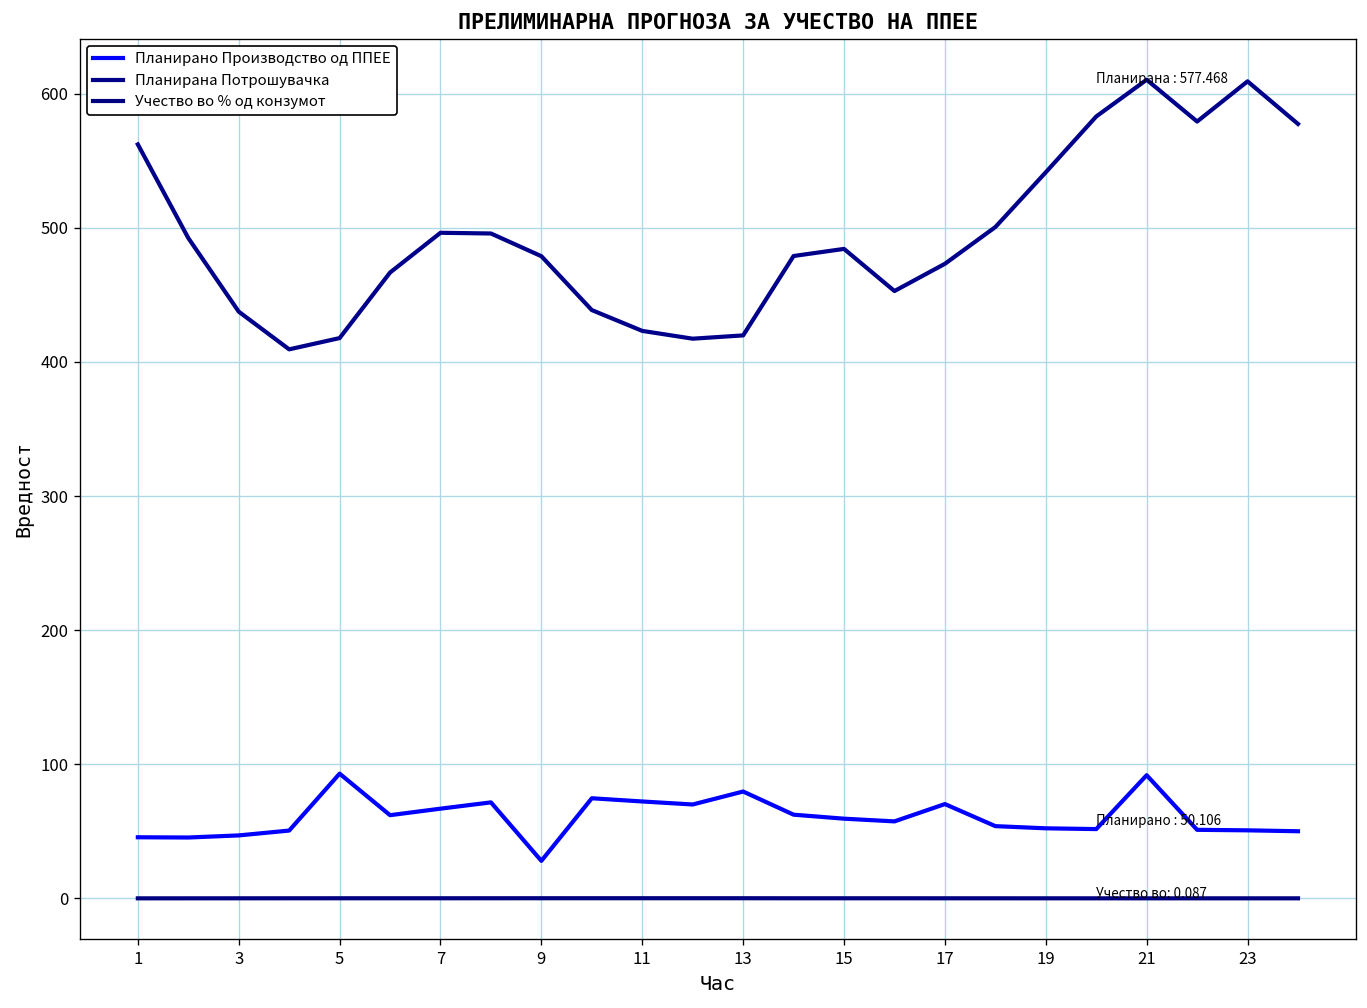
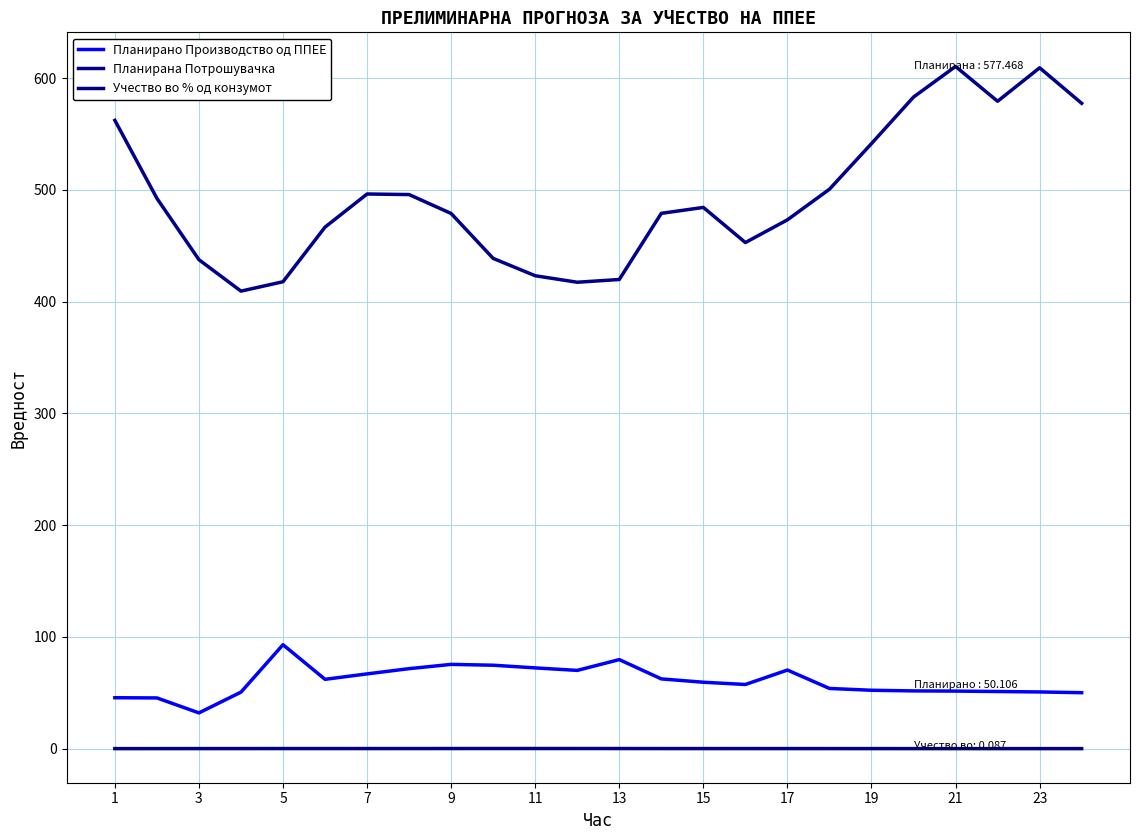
  {
    "Планирано Производство од ППЕЕ": {
      "1": 46,
-     "3": 47,
+     "3": 32,
      "5": 93,
      "7": 67,
-     "9": 28,
+     "9": 75,
      "11": 72,
      "13": 80,
      "15": 59,
      "17": 70,
      "19": 52,
-     "21": 92,
+     "21": 52,
      "23": 51
    }
  }
